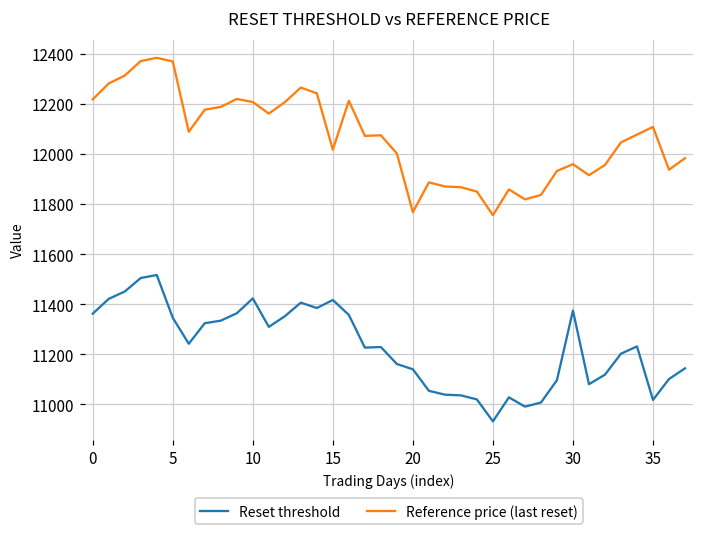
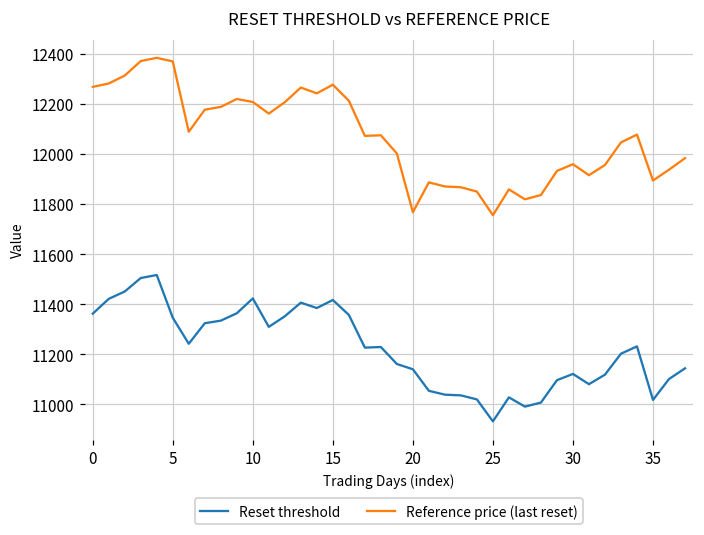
  {
    "Reset threshold": {
      "0": 11360,
      "5": 11350,
      "10": 11420,
      "15": 11420,
      "20": 11140,
      "25": 10930,
-     "30": 11370,
+     "30": 11120,
      "35": 11020
    },
    "Reference price (last reset)": {
-     "0": 12220,
+     "0": 12270,
      "5": 12370,
      "10": 12210,
-     "15": 12020,
+     "15": 12280,
      "20": 11770,
      "25": 11760,
      "30": 11960,
-     "35": 12110
+     "35": 11890
    }
  }
